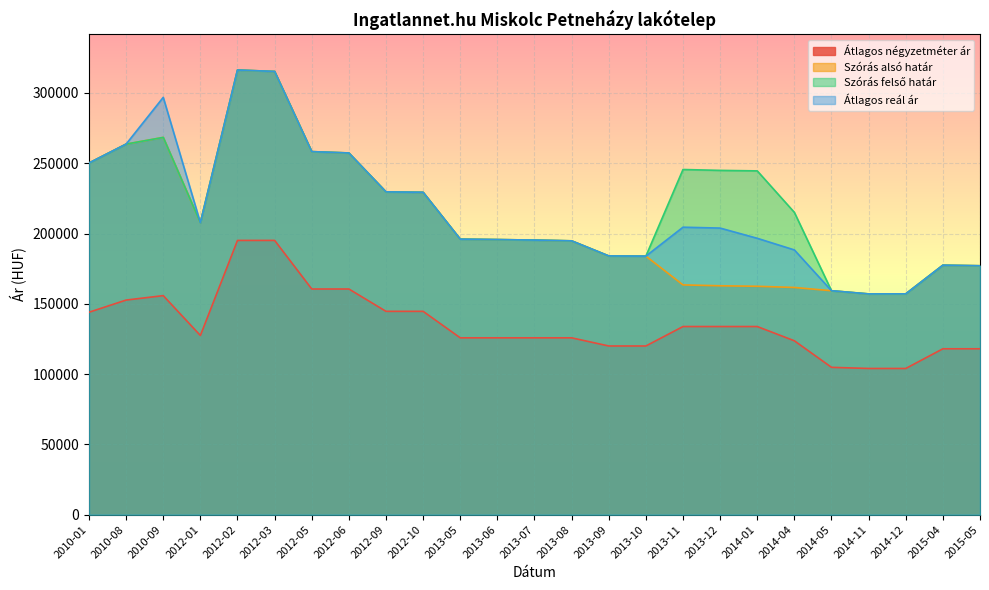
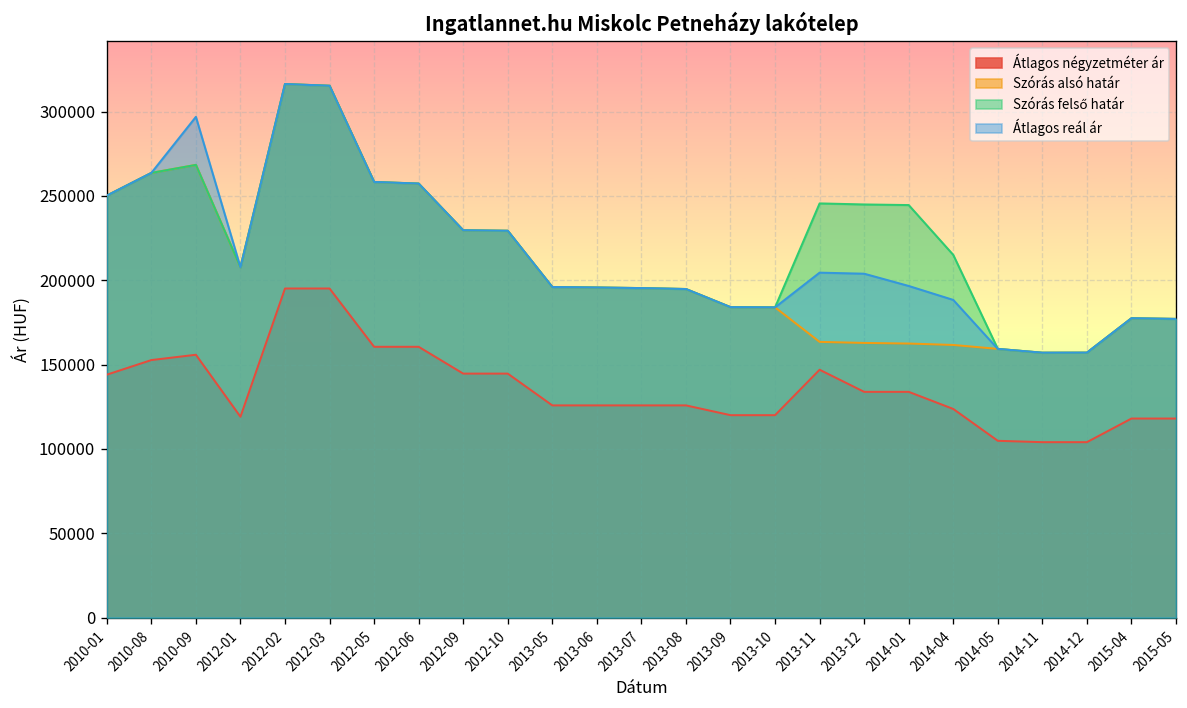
  {
    "Átlagos négyzetméter ár": {
      "2010-01": 144000,
      "2010-08": 153000,
      "2010-09": 156000,
-     "2012-01": 127000,
+     "2012-01": 119000,
      "2012-02": 195000,
      "2012-03": 195000,
      "2012-05": 161000,
      "2012-06": 161000,
      "2012-09": 145000,
      "2012-10": 145000,
      "2013-05": 126000,
      "2013-06": 126000,
      "2013-07": 126000,
      "2013-08": 126000,
      "2013-09": 120000,
      "2013-10": 120000,
-     "2013-11": 134000,
+     "2013-11": 147000,
      "2013-12": 134000,
      "2014-01": 134000,
      "2014-04": 124000,
      "2014-05": 105000,
      "2014-11": 104000,
      "2014-12": 104000,
      "2015-04": 118000,
      "2015-05": 118000
    },
    "Szórás alsó határ": {
      "2013-11": 163000,
      "2013-12": 163000,
      "2014-01": 162000,
      "2014-04": 162000
    },
    "Szórás felső határ": {
      "2013-11": 246000,
      "2013-12": 245000,
      "2014-01": 245000,
      "2014-04": 215000
    },
    "Átlagos reál ár": {
      "2010-09": 297000,
      "2013-11": 204000,
      "2013-12": 204000,
      "2014-01": 197000,
      "2014-04": 188000
    }
  }
